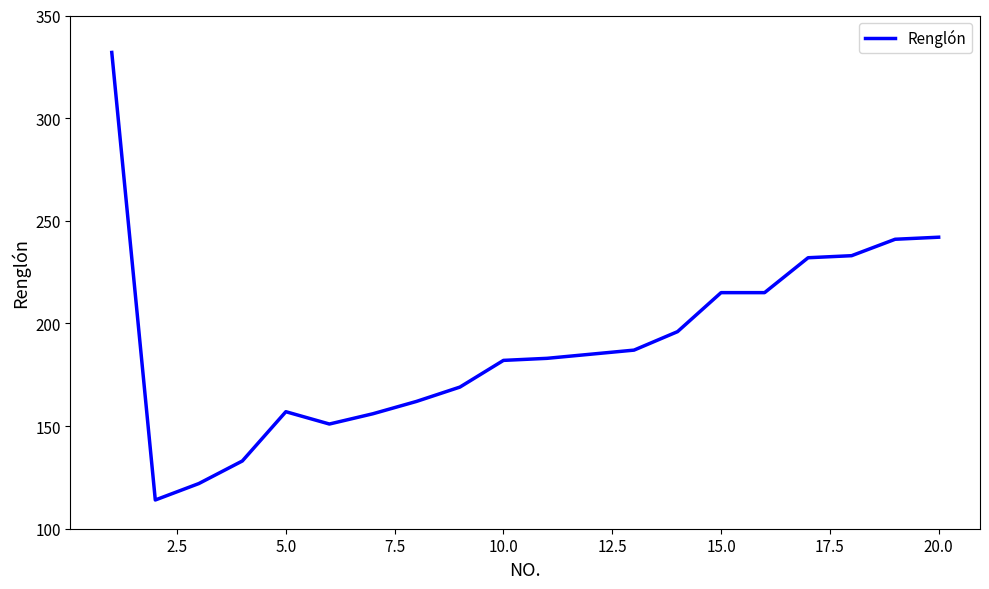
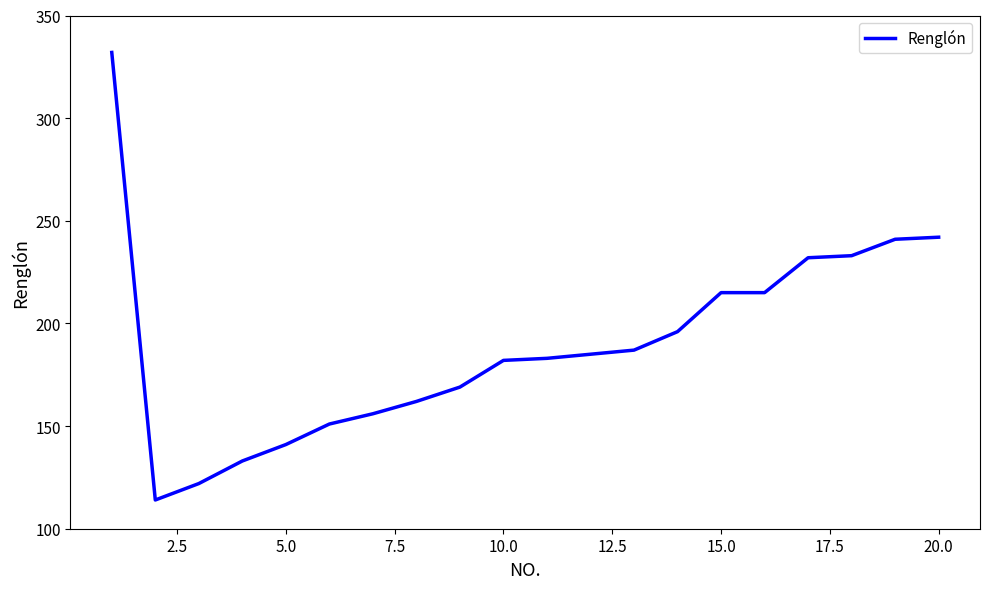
  {
-   "5.0": 157,
+   "5.0": 141,
    "10.0": 182,
    "15.0": 215,
    "20.0": 242
  }
